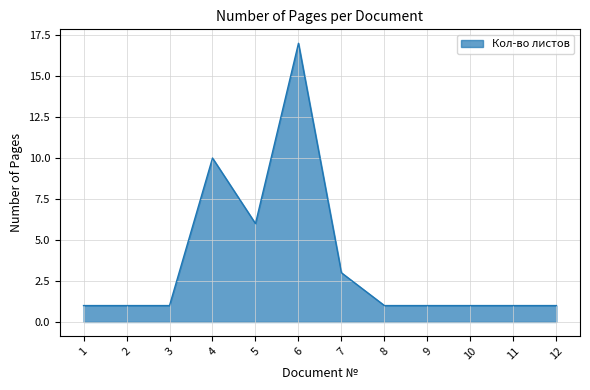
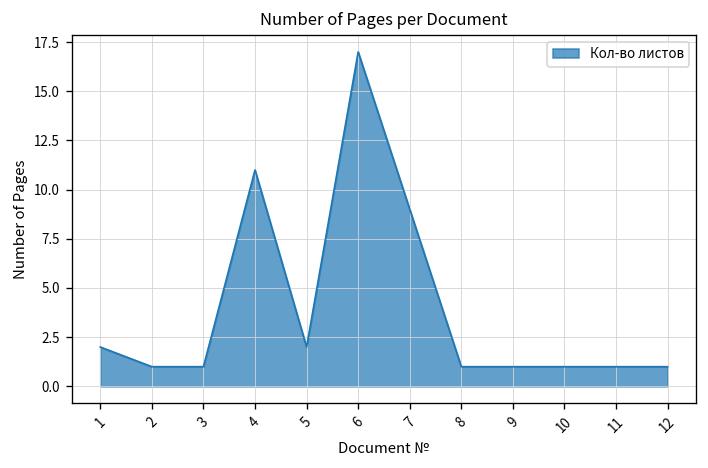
  {
-   "1": 1,
+   "1": 2,
    "2": 1,
    "3": 1,
-   "4": 10,
-   "5": 6,
+   "4": 11,
+   "5": 2,
    "6": 17,
-   "7": 3,
+   "7": 9,
    "8": 1,
    "9": 1,
    "10": 1,
    "11": 1,
    "12": 1
  }
